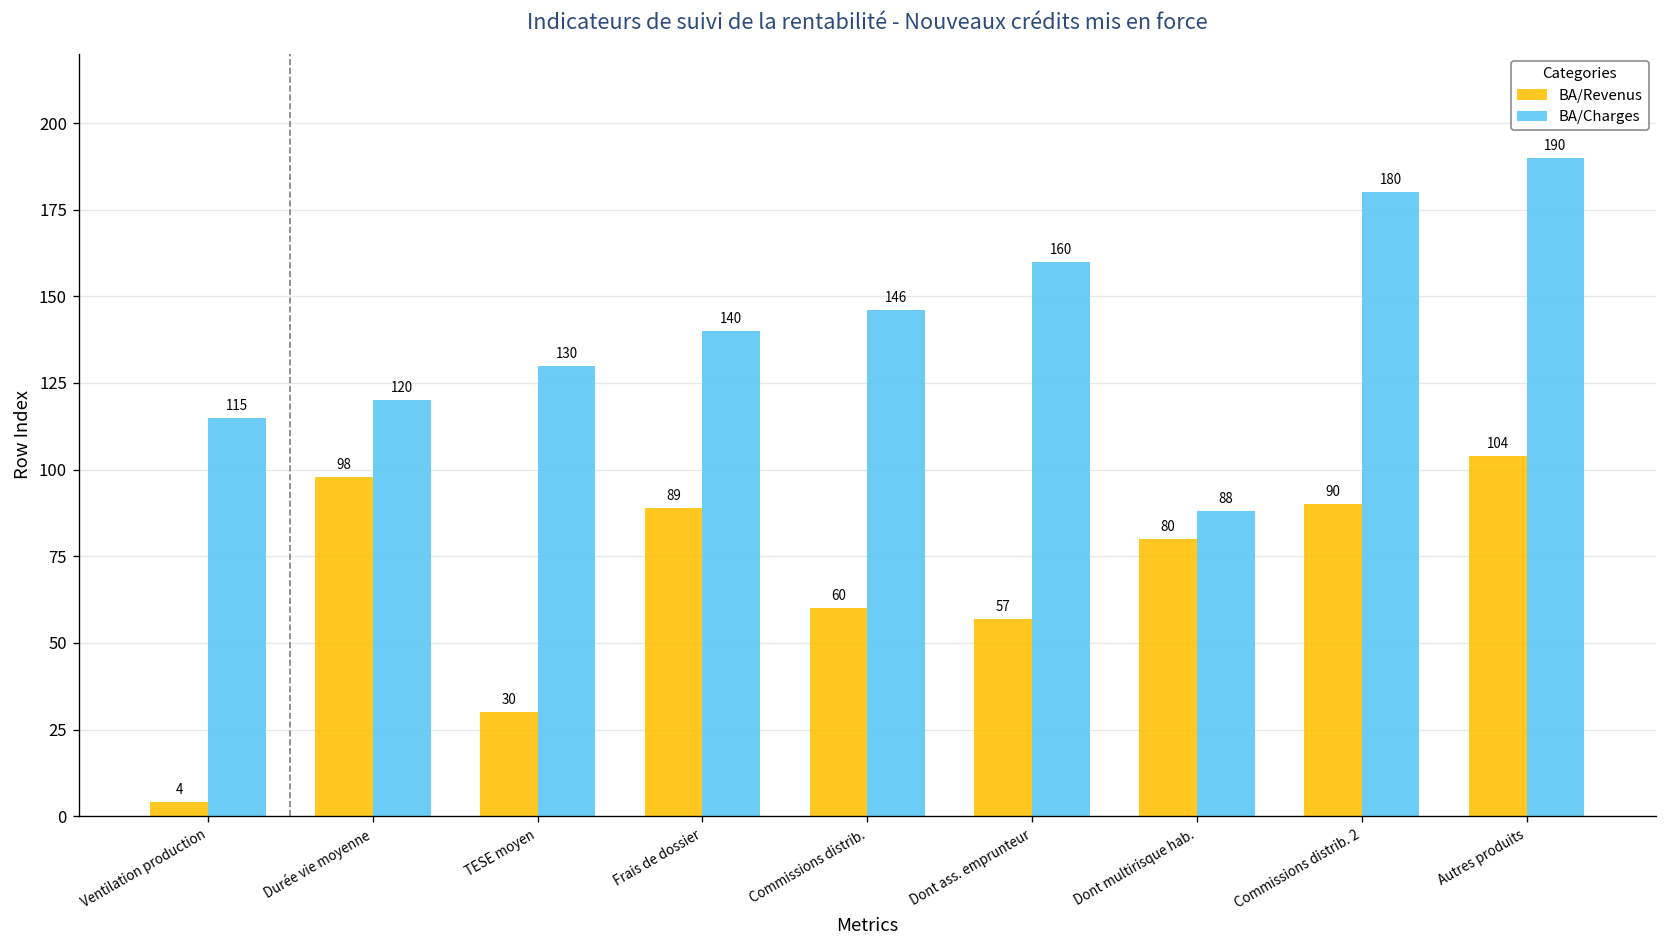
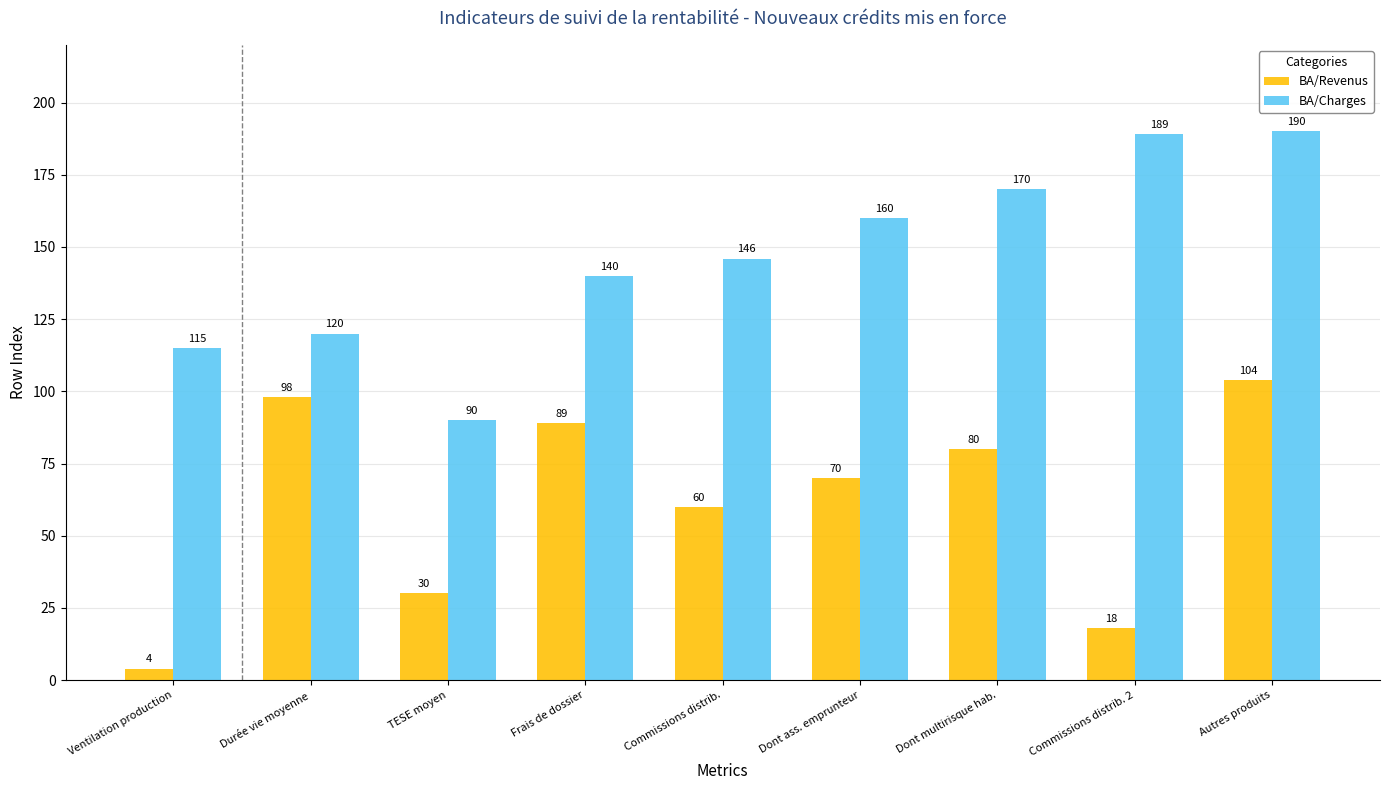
  {
    "BA/Revenus": {
      "Ventilation production": 4,
      "Durée vie moyenne": 98,
      "TESE moyen": 30,
      "Frais de dossier": 89,
      "Commissions distrib.": 60,
-     "Dont ass. emprunteur": 57,
+     "Dont ass. emprunteur": 70,
      "Dont multirisque hab.": 80,
-     "Commissions distrib. 2": 90,
+     "Commissions distrib. 2": 18,
      "Autres produits": 104
    },
    "BA/Charges": {
      "Ventilation production": 115,
      "Durée vie moyenne": 120,
-     "TESE moyen": 130,
+     "TESE moyen": 90,
      "Frais de dossier": 140,
      "Commissions distrib.": 146,
      "Dont ass. emprunteur": 160,
-     "Dont multirisque hab.": 88,
-     "Commissions distrib. 2": 180,
+     "Dont multirisque hab.": 170,
+     "Commissions distrib. 2": 189,
      "Autres produits": 190
    }
  }
